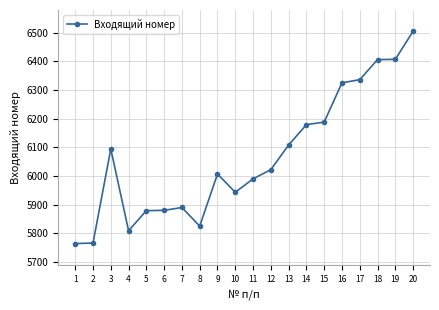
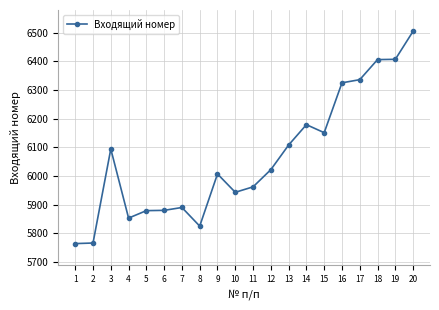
  {
    "1": 5760,
    "2": 5770,
    "3": 6090,
-   "4": 5810,
+   "4": 5850,
    "5": 5880,
    "6": 5880,
    "7": 5890,
    "8": 5830,
    "9": 6010,
    "10": 5940,
-   "11": 5990,
+   "11": 5960,
    "12": 6020,
    "13": 6110,
    "14": 6180,
-   "15": 6190,
+   "15": 6150,
    "16": 6330,
    "17": 6340,
    "18": 6410,
    "19": 6410,
    "20": 6510
  }
